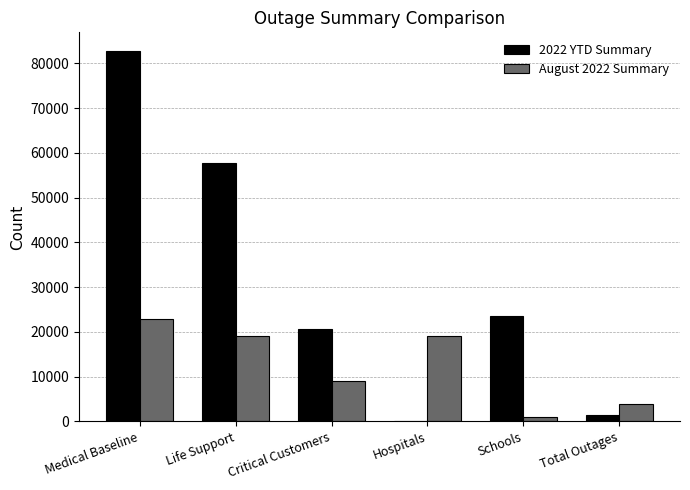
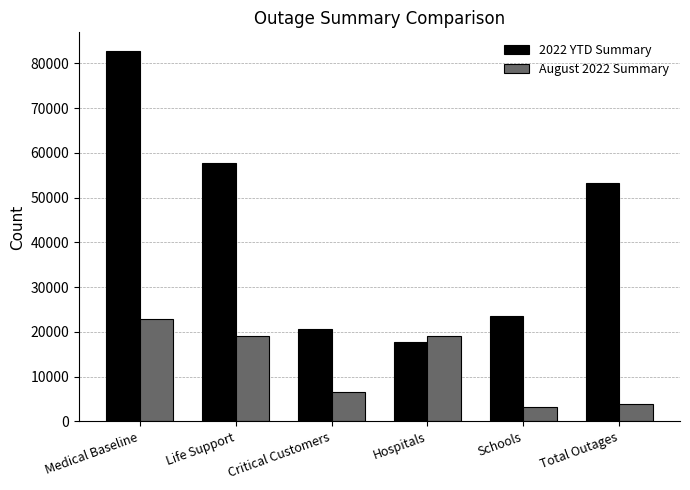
  {
    "2022 YTD Summary": {
      "Medical Baseline": 83000,
      "Life Support": 58000,
      "Critical Customers": 21000,
-     "Hospitals": 0,
+     "Hospitals": 18000,
      "Schools": 24000,
-     "Total Outages": 1000
+     "Total Outages": 53000
    },
    "August 2022 Summary": {
      "Medical Baseline": 23000,
      "Life Support": 19000,
-     "Critical Customers": 9000,
+     "Critical Customers": 7000,
      "Hospitals": 19000,
-     "Schools": 1000,
+     "Schools": 3000,
      "Total Outages": 4000
    }
  }
